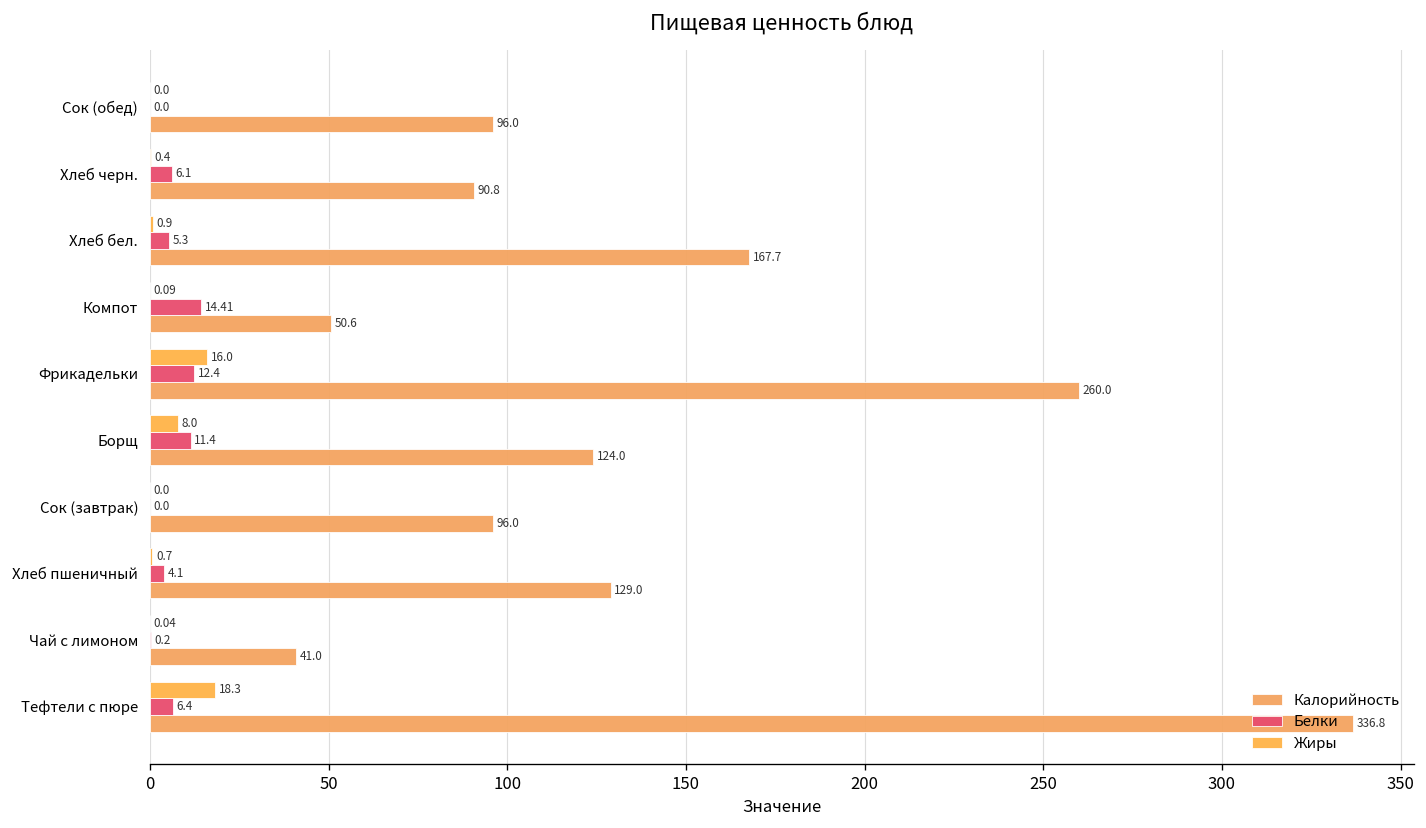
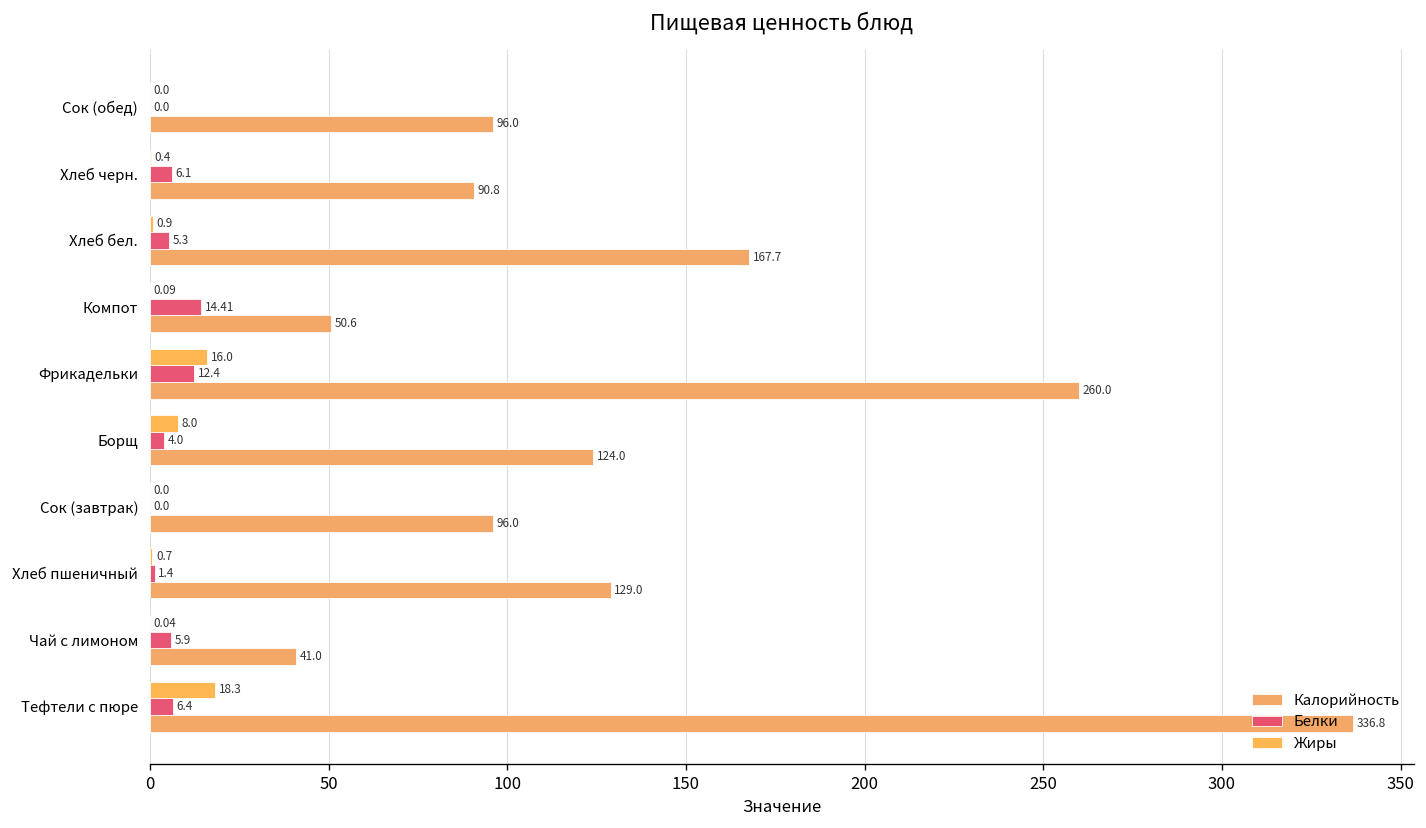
  {
    "Белки": {
      "Сок (обед)": 0.0,
      "Хлеб черн.": 6.1,
      "Хлеб бел.": 5.3,
      "Компот": 14.41,
      "Фрикадельки": 12.4,
-     "Борщ": 11.4,
+     "Борщ": 4.0,
      "Сок (завтрак)": 0.0,
-     "Хлеб пшеничный": 4.1,
-     "Чай с лимоном": 0.2,
+     "Хлеб пшеничный": 1.4,
+     "Чай с лимоном": 5.9,
      "Тефтели с пюре": 6.4
    }
  }
